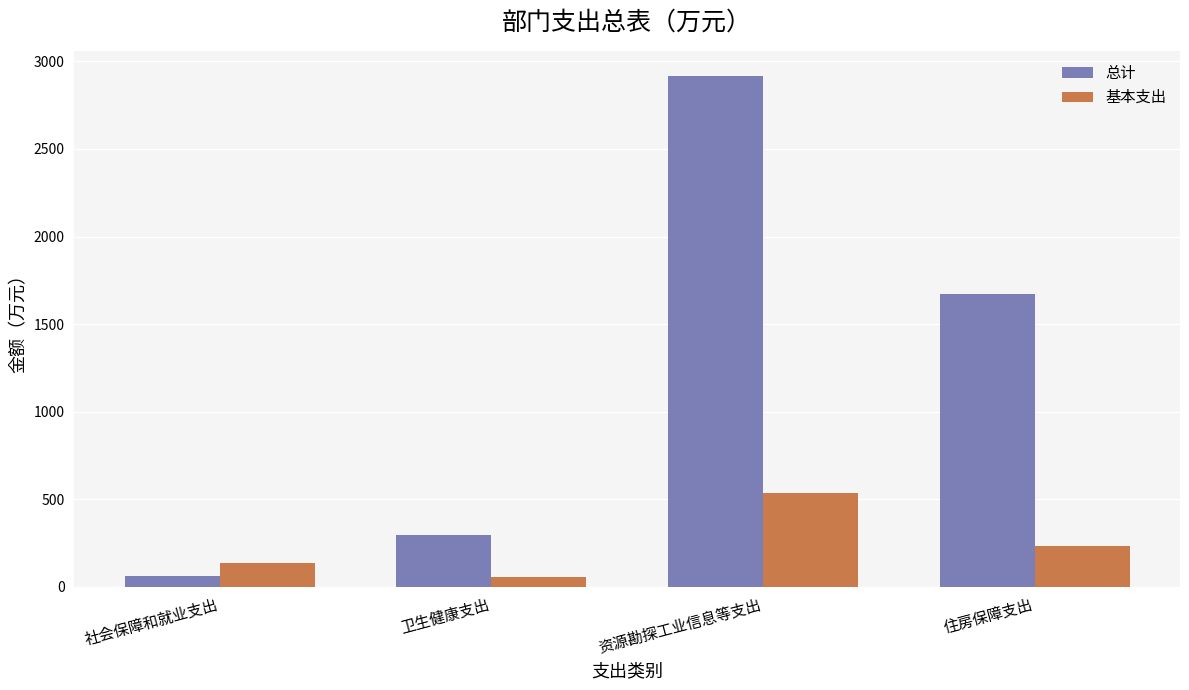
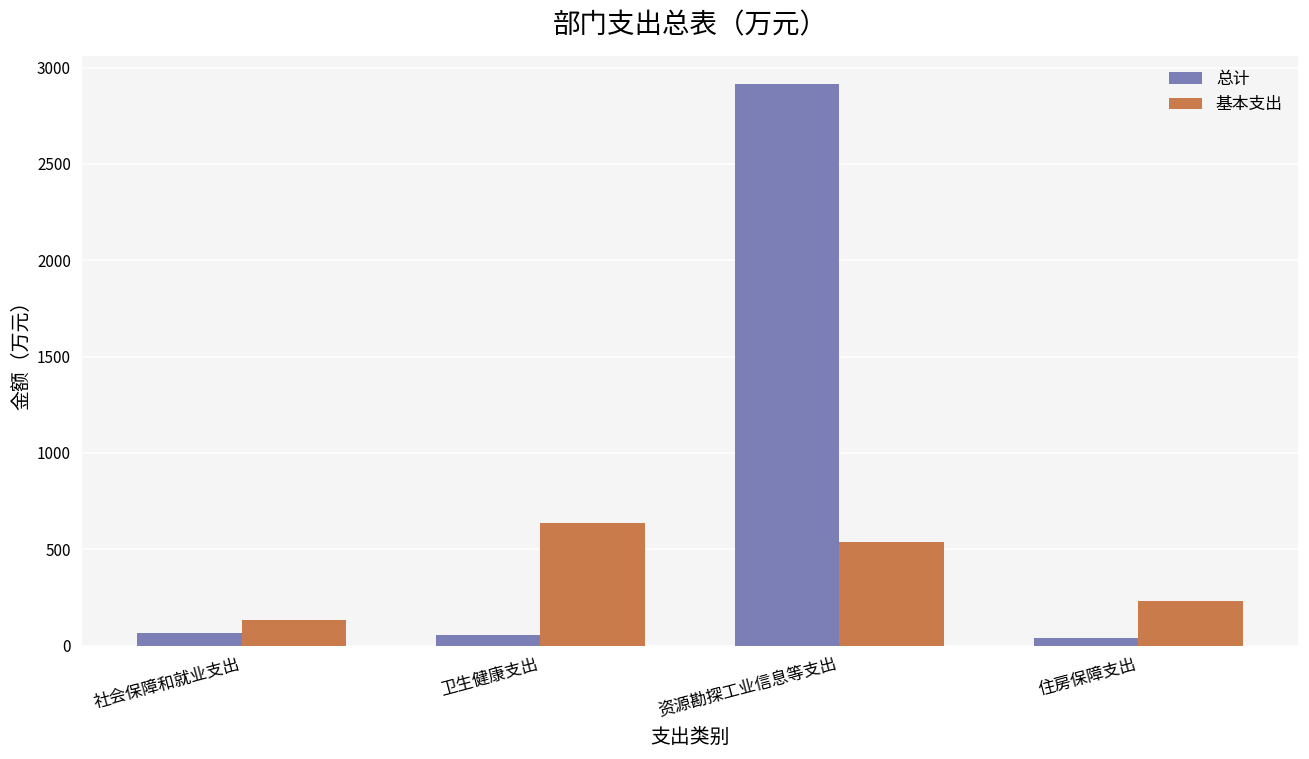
  {
    "总计": {
      "社会保障和就业支出": 60,
-     "卫生健康支出": 290,
+     "卫生健康支出": 60,
      "资源勘探工业信息等支出": 2910,
-     "住房保障支出": 1670
+     "住房保障支出": 40
    },
    "基本支出": {
      "社会保障和就业支出": 130,
-     "卫生健康支出": 60,
+     "卫生健康支出": 630,
      "资源勘探工业信息等支出": 540,
      "住房保障支出": 230
    }
  }
